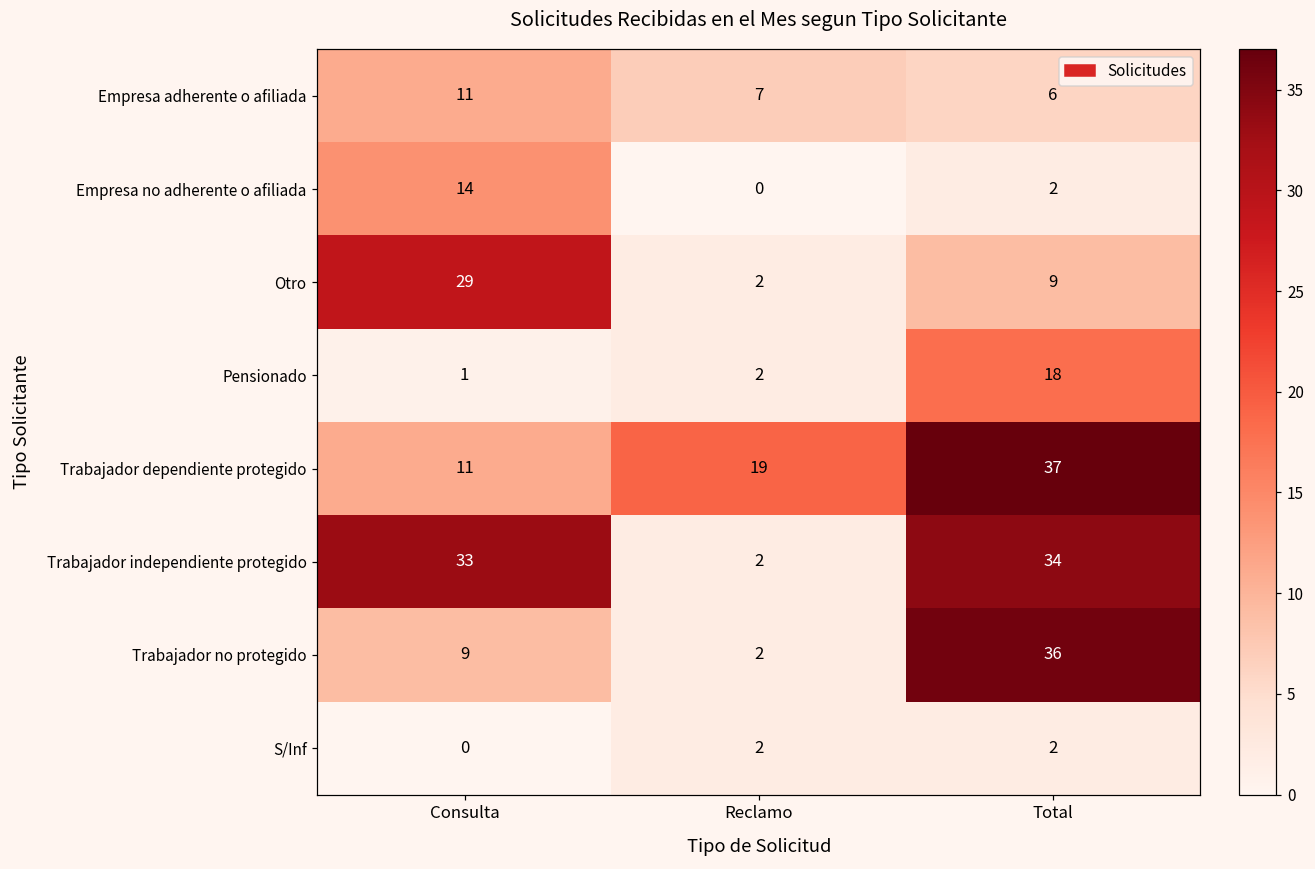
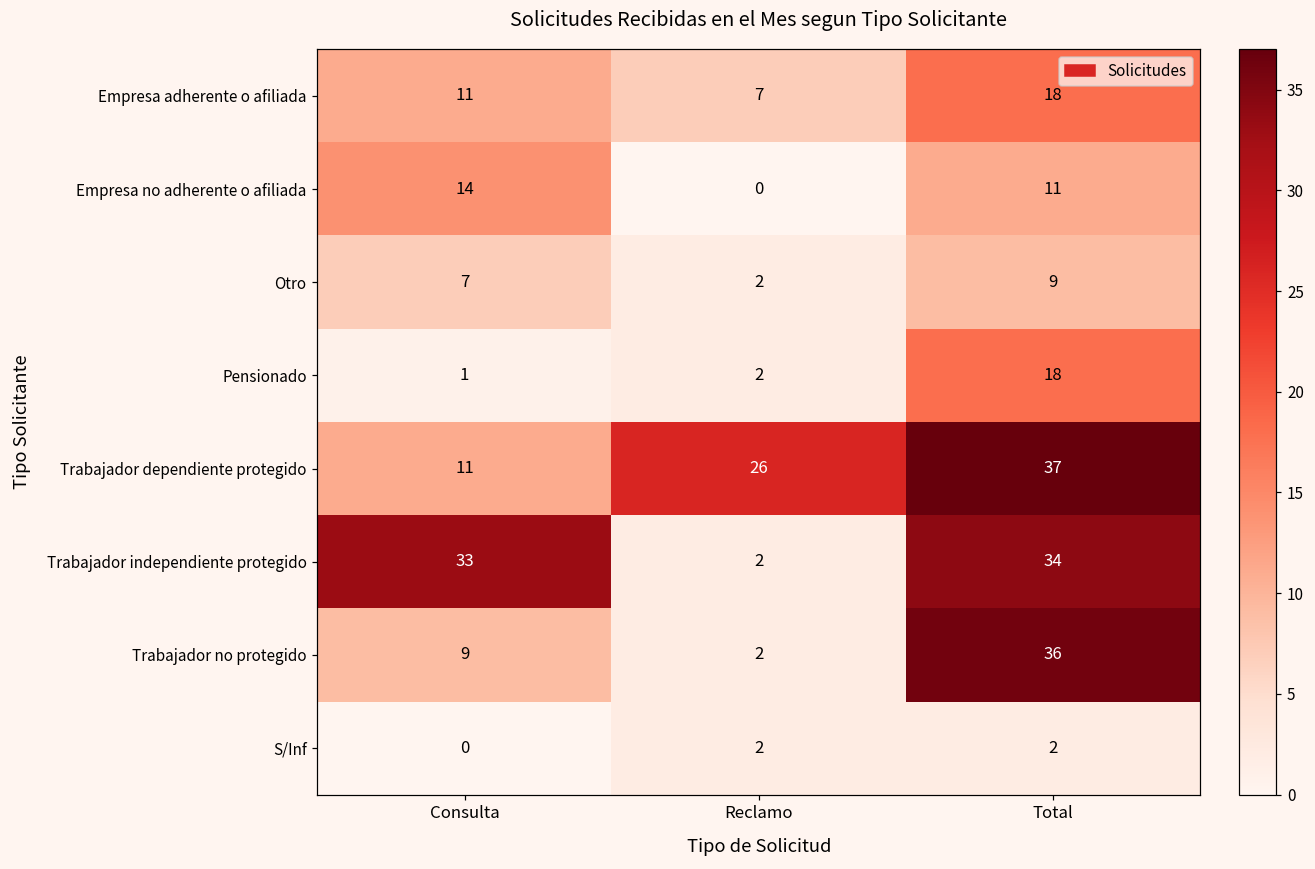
  {
    "Empresa adherente o afiliada": {
      "Consulta": 11,
      "Reclamo": 7,
-     "Total": 6
+     "Total": 18
    },
    "Empresa no adherente o afiliada": {
      "Consulta": 14,
      "Reclamo": 0,
-     "Total": 2
+     "Total": 11
    },
    "Otro": {
-     "Consulta": 29,
+     "Consulta": 7,
      "Reclamo": 2,
      "Total": 9
    },
    "Pensionado": {
      "Consulta": 1,
      "Reclamo": 2,
      "Total": 18
    },
    "Trabajador dependiente protegido": {
      "Consulta": 11,
-     "Reclamo": 19,
+     "Reclamo": 26,
      "Total": 37
    },
    "Trabajador independiente protegido": {
      "Consulta": 33,
      "Reclamo": 2,
      "Total": 34
    },
    "Trabajador no protegido": {
      "Consulta": 9,
      "Reclamo": 2,
      "Total": 36
    },
    "S/Inf": {
      "Consulta": 0,
      "Reclamo": 2,
      "Total": 2
    }
  }
